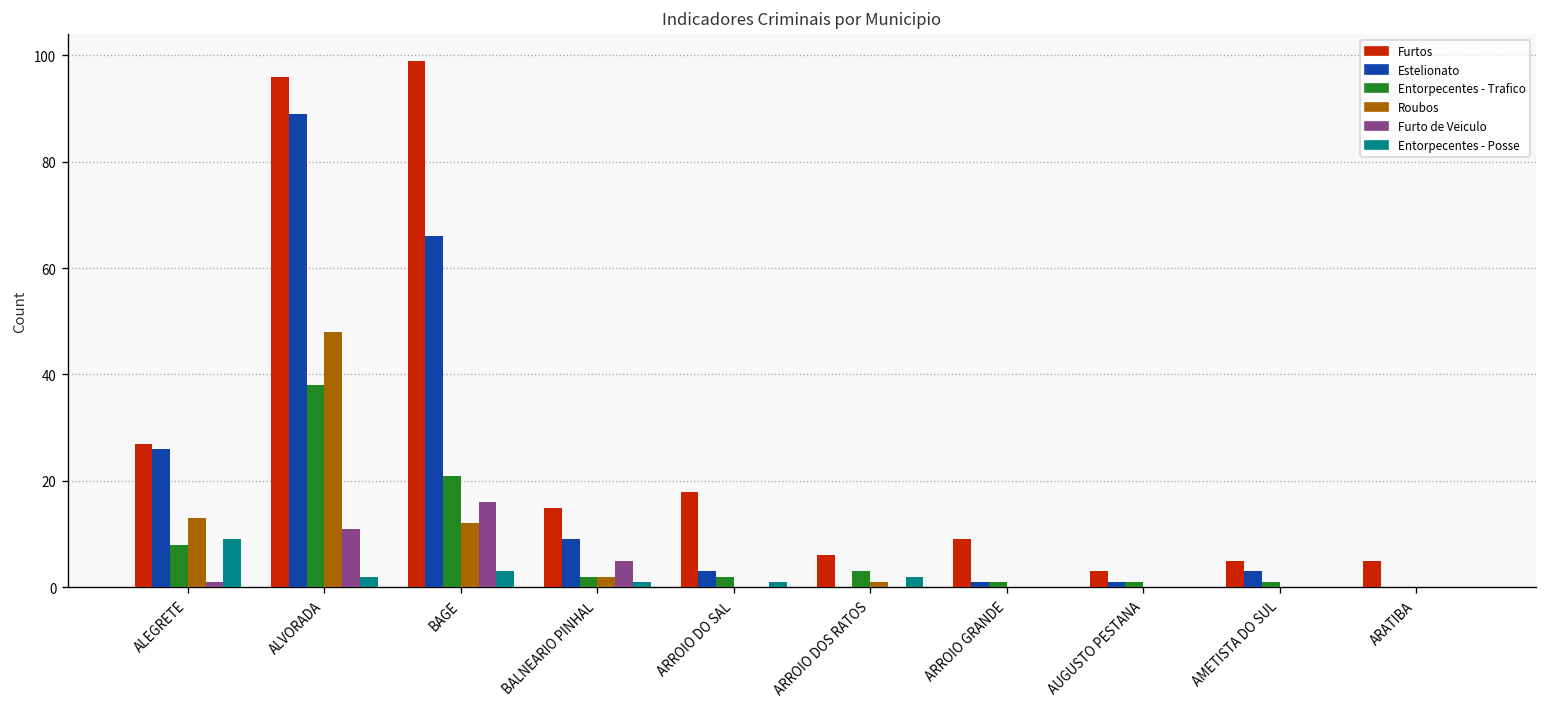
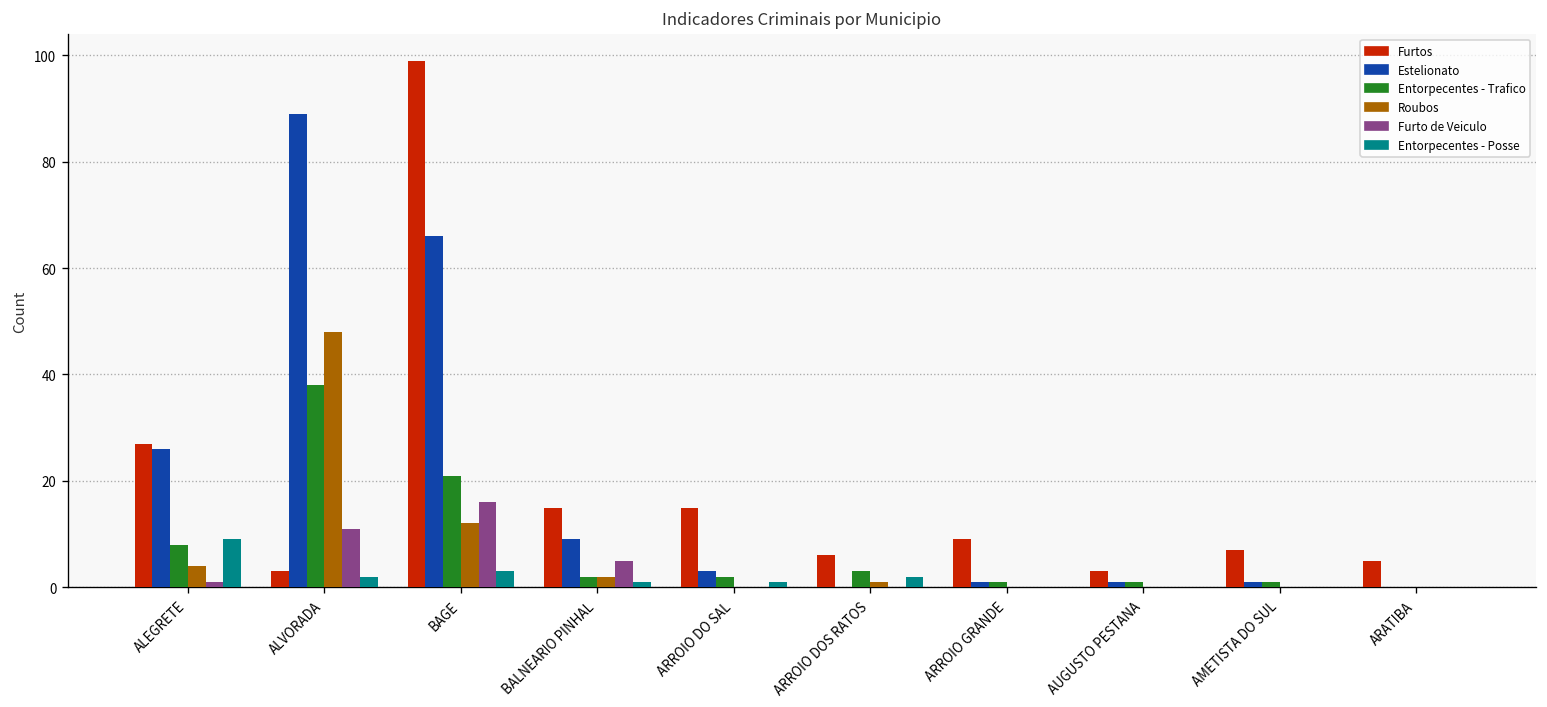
  {
    "Furtos": {
      "ALEGRETE": 27,
-     "ALVORADA": 96,
+     "ALVORADA": 3,
      "BAGE": 99,
      "BALNEARIO PINHAL": 15,
-     "ARROIO DO SAL": 18,
+     "ARROIO DO SAL": 15,
      "ARROIO DOS RATOS": 6,
      "ARROIO GRANDE": 9,
      "AUGUSTO PESTANA": 3,
-     "AMETISTA DO SUL": 5,
+     "AMETISTA DO SUL": 7,
      "ARATIBA": 5
    },
    "Estelionato": {
      "ALEGRETE": 26,
      "ALVORADA": 89,
      "BAGE": 66,
      "BALNEARIO PINHAL": 9,
      "ARROIO DO SAL": 3,
      "ARROIO DOS RATOS": 0,
      "ARROIO GRANDE": 1,
      "AUGUSTO PESTANA": 1,
-     "AMETISTA DO SUL": 3,
+     "AMETISTA DO SUL": 1,
      "ARATIBA": 0
    },
    "Entorpecentes - Trafico": {
      "ALEGRETE": 8,
      "ALVORADA": 38,
      "BAGE": 21,
      "BALNEARIO PINHAL": 2,
      "ARROIO DO SAL": 2,
      "ARROIO DOS RATOS": 3,
      "ARROIO GRANDE": 1,
      "AUGUSTO PESTANA": 1,
      "AMETISTA DO SUL": 1,
      "ARATIBA": 0
    },
    "Roubos": {
-     "ALEGRETE": 13,
+     "ALEGRETE": 4,
      "ALVORADA": 48,
      "BAGE": 12,
      "BALNEARIO PINHAL": 2,
      "ARROIO DO SAL": 0,
      "ARROIO DOS RATOS": 1,
      "ARROIO GRANDE": 0,
      "AUGUSTO PESTANA": 0,
      "AMETISTA DO SUL": 0,
      "ARATIBA": 0
    },
    "Furto de Veiculo": {
      "ALEGRETE": 1,
      "ALVORADA": 11,
      "BAGE": 16,
      "BALNEARIO PINHAL": 5,
      "ARROIO DO SAL": 0,
      "ARROIO DOS RATOS": 0,
      "ARROIO GRANDE": 0,
      "AUGUSTO PESTANA": 0,
      "AMETISTA DO SUL": 0,
      "ARATIBA": 0
    },
    "Entorpecentes - Posse": {
      "ALEGRETE": 9,
      "ALVORADA": 2,
      "BAGE": 3,
      "BALNEARIO PINHAL": 1,
      "ARROIO DO SAL": 1,
      "ARROIO DOS RATOS": 2,
      "ARROIO GRANDE": 0,
      "AUGUSTO PESTANA": 0,
      "AMETISTA DO SUL": 0,
      "ARATIBA": 0
    }
  }
